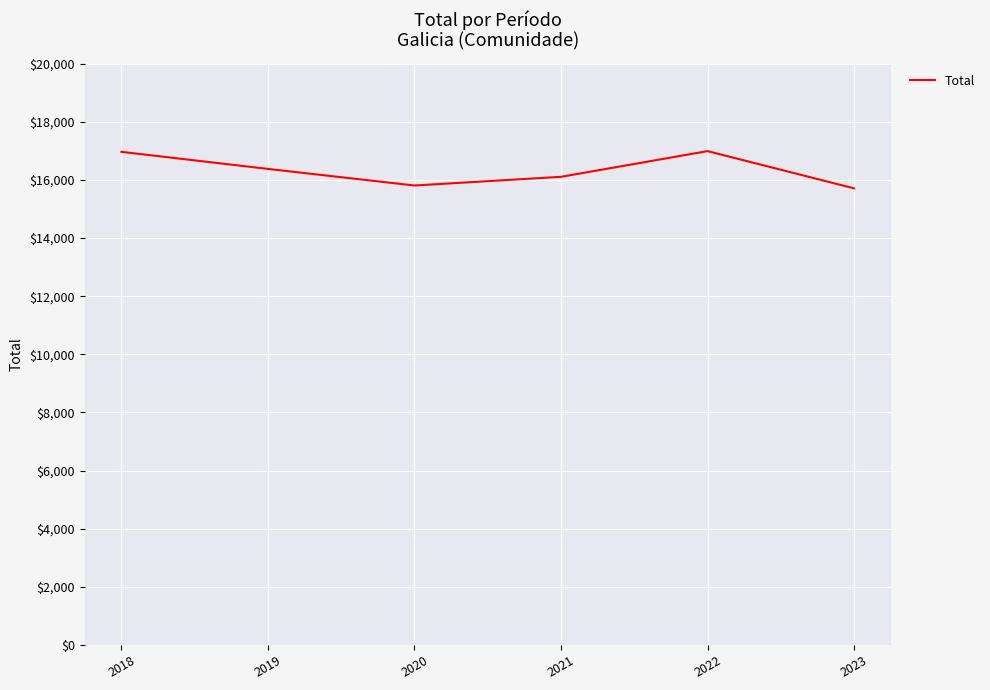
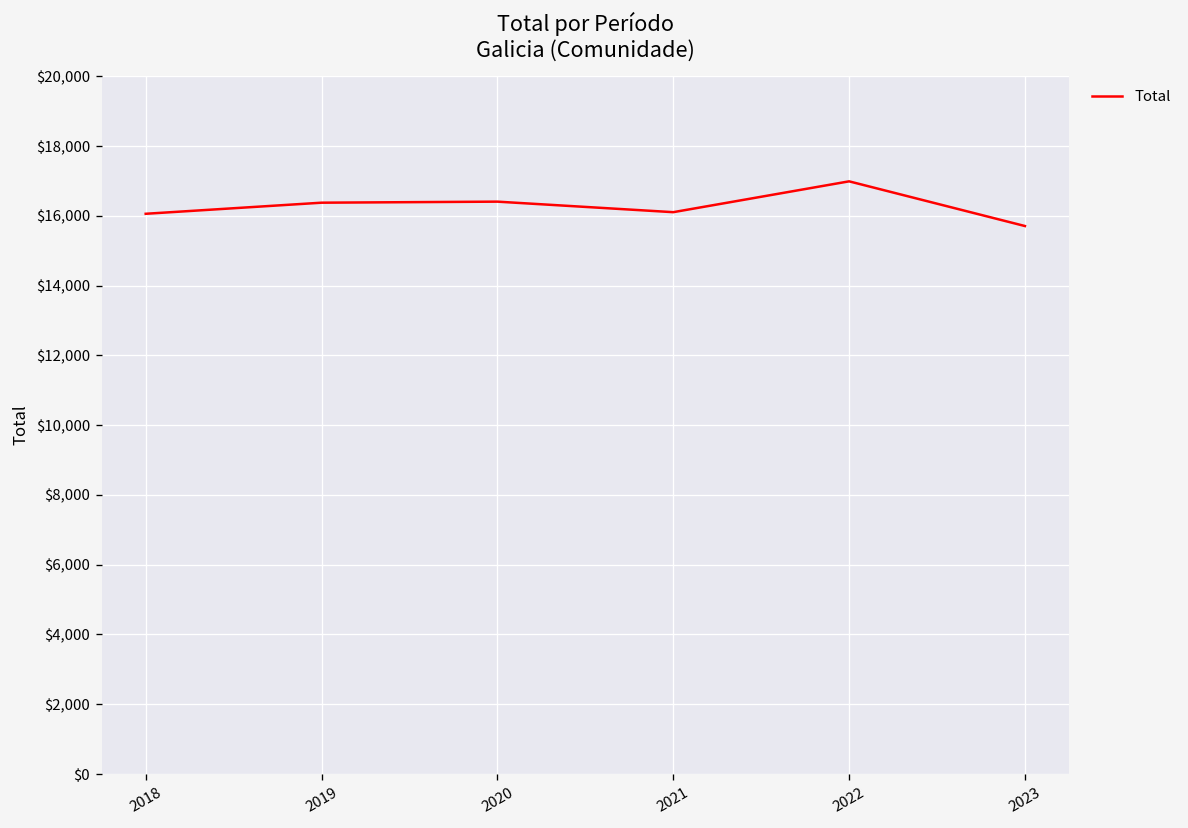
  {
-   "2018": "$17,000",
+   "2018": "$16,100",
    "2019": "$16,400",
-   "2020": "$15,800",
+   "2020": "$16,400",
    "2021": "$16,100",
    "2022": "$17,000",
    "2023": "$15,700"
  }
